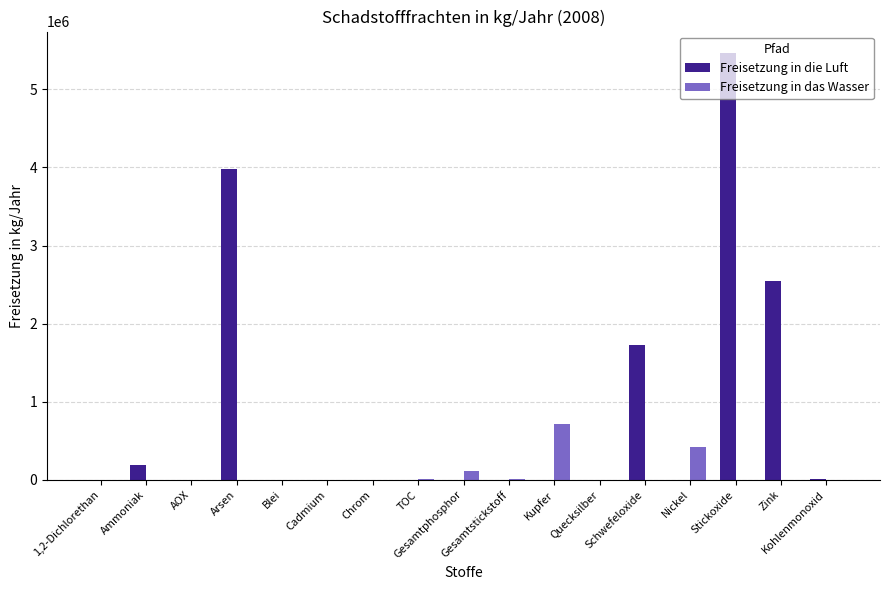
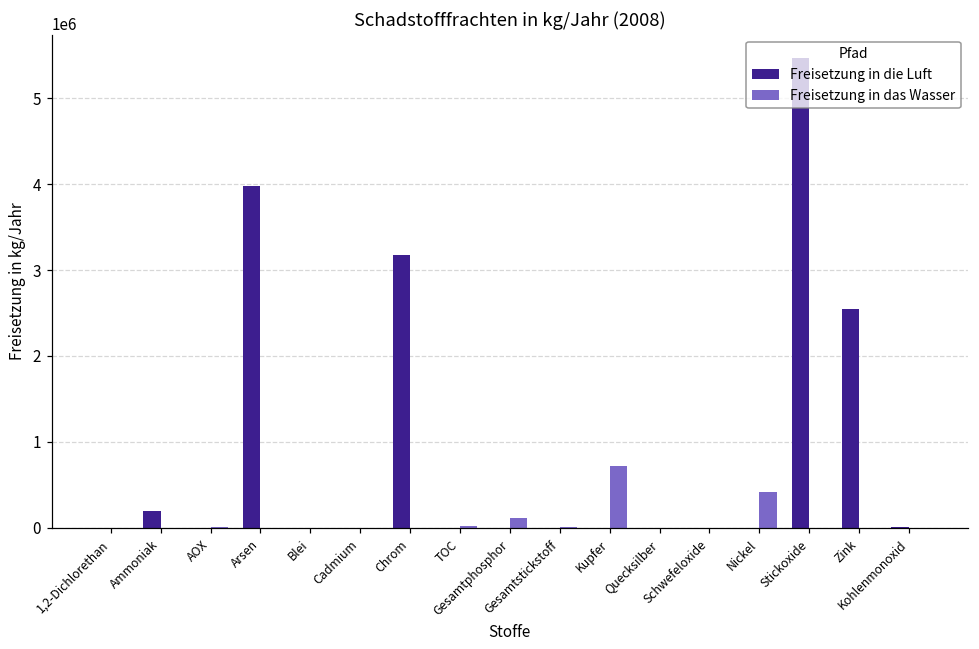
  {
    "Freisetzung in die Luft": {
      "Ammoniak": 200000,
      "AOX": 0,
      "Arsen": 4000000,
      "Blei": 0,
      "Cadmium": 0,
-     "Chrom": 0,
+     "Chrom": 3200000,
      "TOC": 0,
      "Gesamtphosphor": 0,
      "Gesamtstickstoff": 0,
      "Kupfer": 0,
-     "Schwefeloxide": 1700000,
+     "Schwefeloxide": 0,
      "Nickel": 0,
      "Zink": 2500000
    },
    "Freisetzung in das Wasser": {
      "1,2-Dichlorethan": 0,
      "Ammoniak": 0,
      "Gesamtphosphor": 100000,
      "Kupfer": 700000,
      "Nickel": 400000,
      "Stickoxide": 0,
      "Zink": 0
    }
  }
